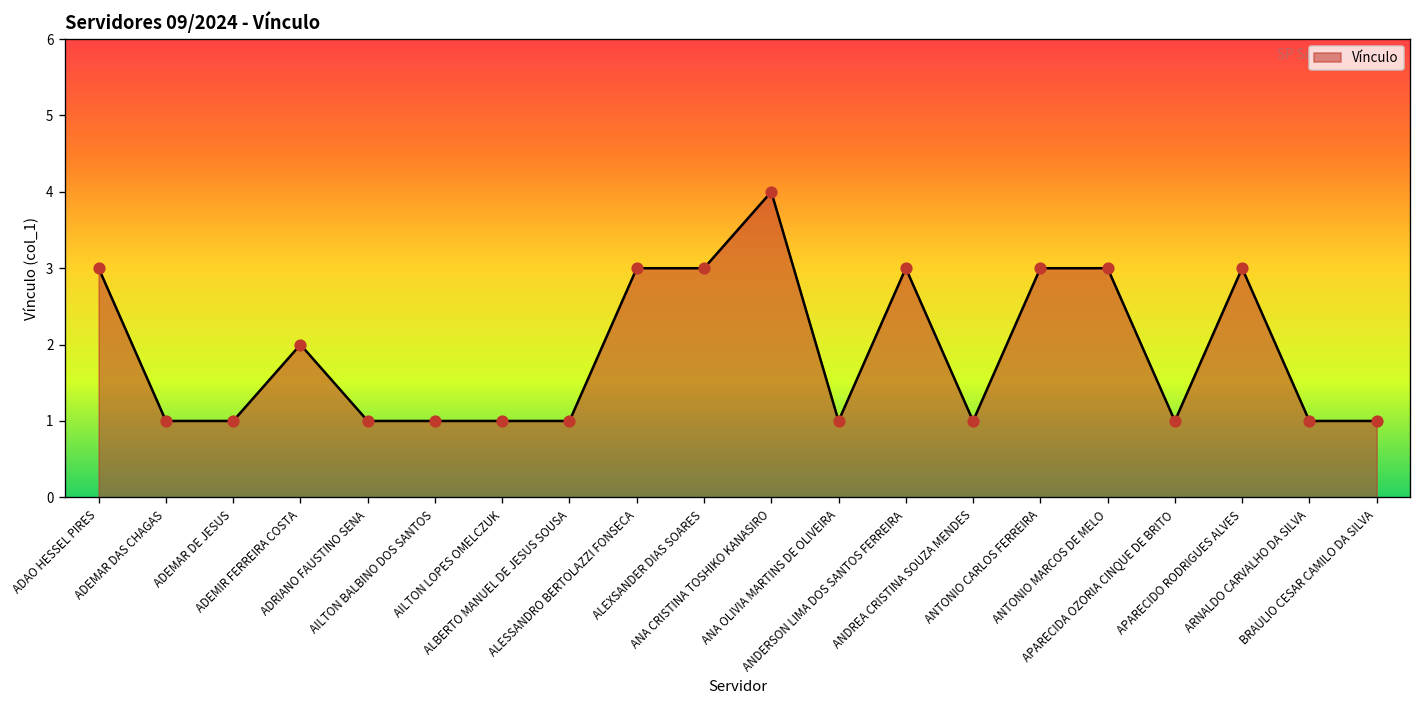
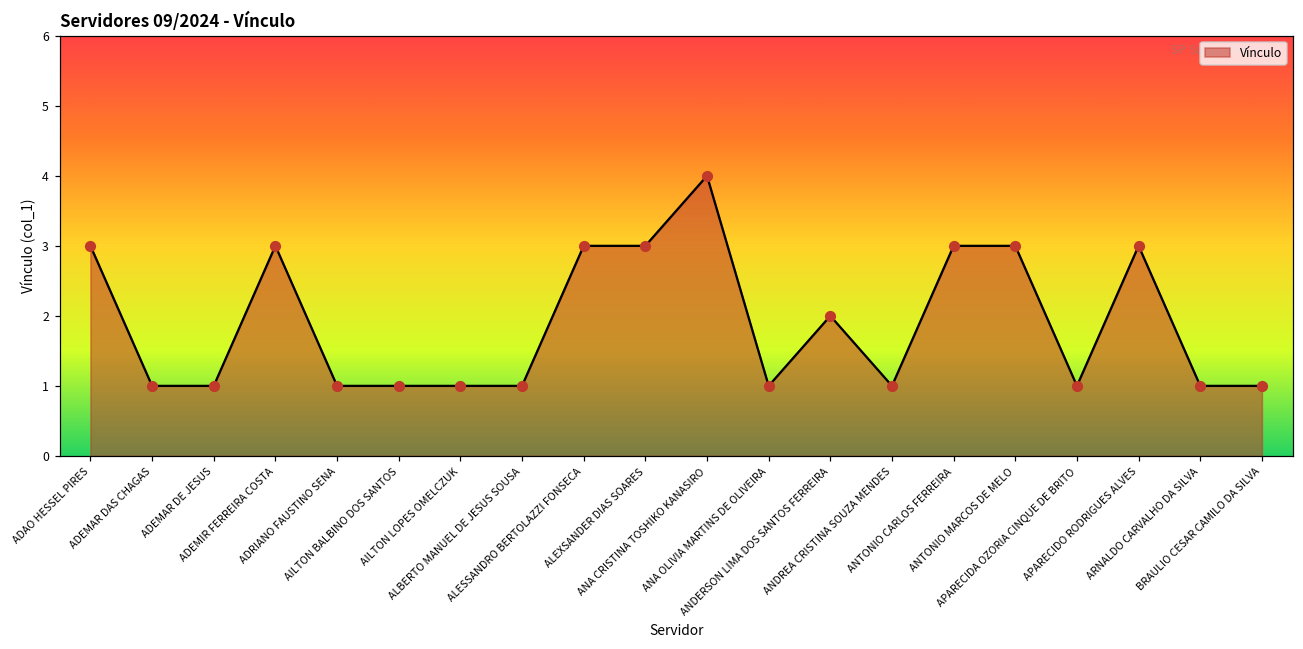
  {
    "ADAO HESSEL PIRES": 3,
    "ADEMAR DAS CHAGAS": 1,
    "ADEMAR DE JESUS": 1,
-   "ADEMIR FERREIRA COSTA": 2,
+   "ADEMIR FERREIRA COSTA": 3,
    "ADRIANO FAUSTINO SENA": 1,
    "AILTON BALBINO DOS SANTOS": 1,
    "AILTON LOPES OMELCZUK": 1,
    "ALBERTO MANUEL DE JESUS SOUSA": 1,
    "ALESSANDRO BERTOLAZZI FONSECA": 3,
    "ALEXSANDER DIAS SOARES": 3,
    "ANA CRISTINA TOSHIKO KANASIRO": 4,
    "ANA OLIVIA MARTINS DE OLIVEIRA": 1,
-   "ANDERSON LIMA DOS SANTOS FERREIRA": 3,
+   "ANDERSON LIMA DOS SANTOS FERREIRA": 2,
    "ANDREA CRISTINA SOUZA MENDES": 1,
    "ANTONIO CARLOS FERREIRA": 3,
    "ANTONIO MARCOS DE MELO": 3,
    "APARECIDA OZORIA CINQUE DE BRITO": 1,
    "APARECIDO RODRIGUES ALVES": 3,
    "ARNALDO CARVALHO DA SILVA": 1,
    "BRAULIO CESAR CAMILO DA SILVA": 1
  }
